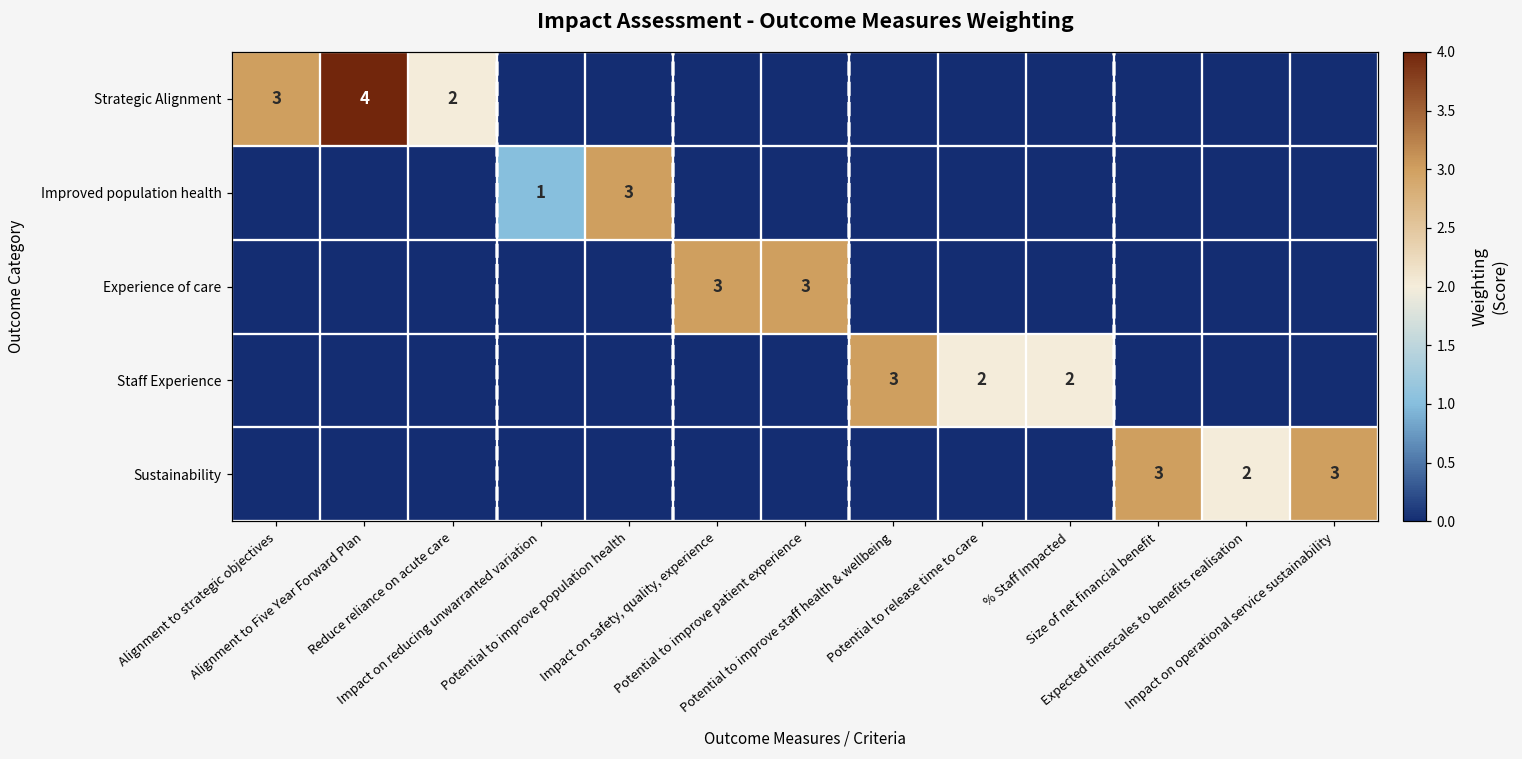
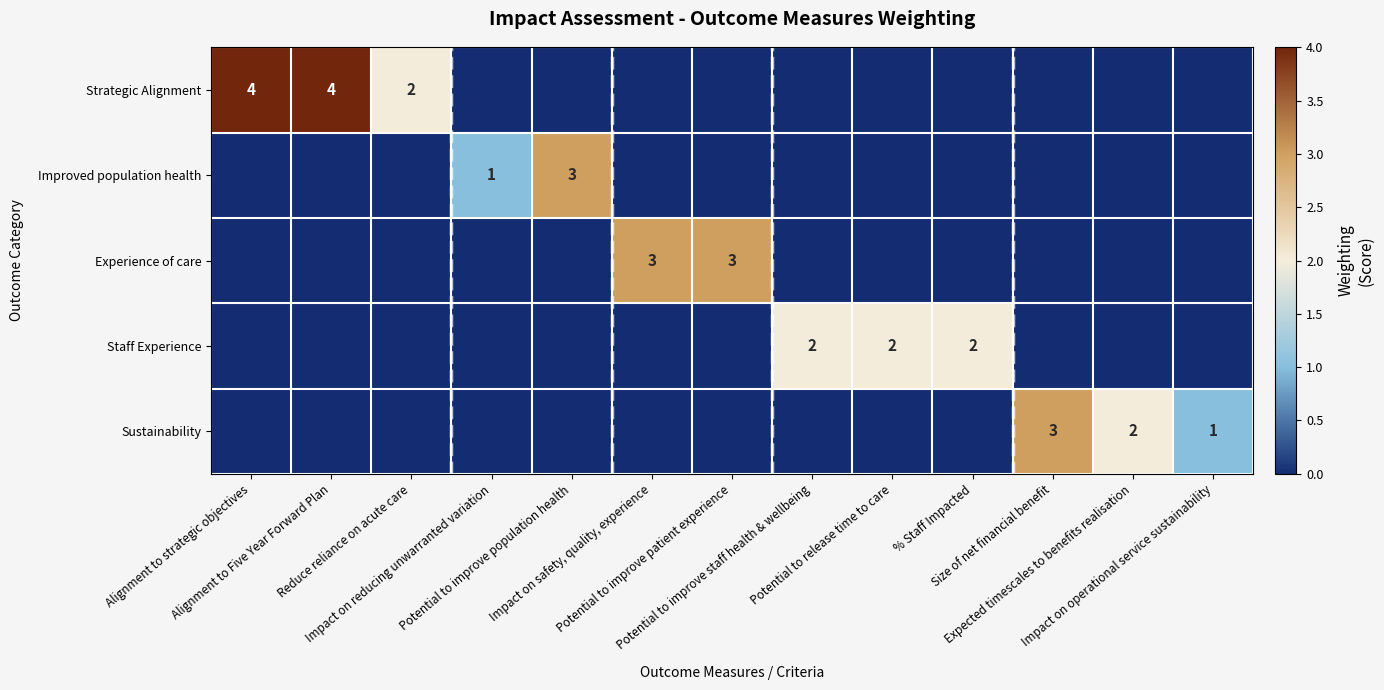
  {
    "Strategic Alignment": {
-     "Alignment to strategic objectives": 3,
+     "Alignment to strategic objectives": 4,
      "Alignment to Five Year Forward Plan": 4,
      "Reduce reliance on acute care": 2
    },
    "Improved population health": {
      "Impact on reducing unwarranted variation": 1,
      "Potential to improve population health": 3
    },
    "Experience of care": {
      "Impact on safety, quality, experience": 3,
      "Potential to improve patient experience": 3
    },
    "Staff Experience": {
-     "Potential to improve staff health & wellbeing": 3,
+     "Potential to improve staff health & wellbeing": 2,
      "Potential to release time to care": 2,
      "% Staff Impacted": 2
    },
    "Sustainability": {
      "Size of net financial benefit": 3,
      "Expected timescales to benefits realisation": 2,
-     "Impact on operational service sustainability": 3
+     "Impact on operational service sustainability": 1
    }
  }
